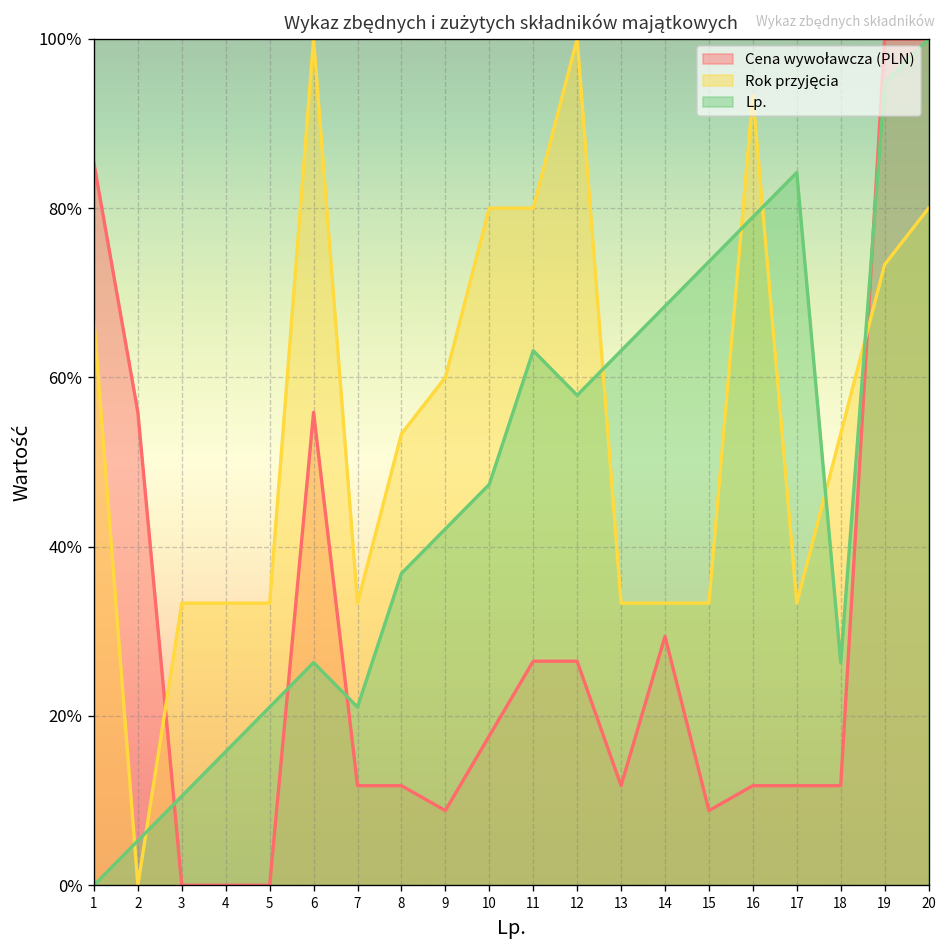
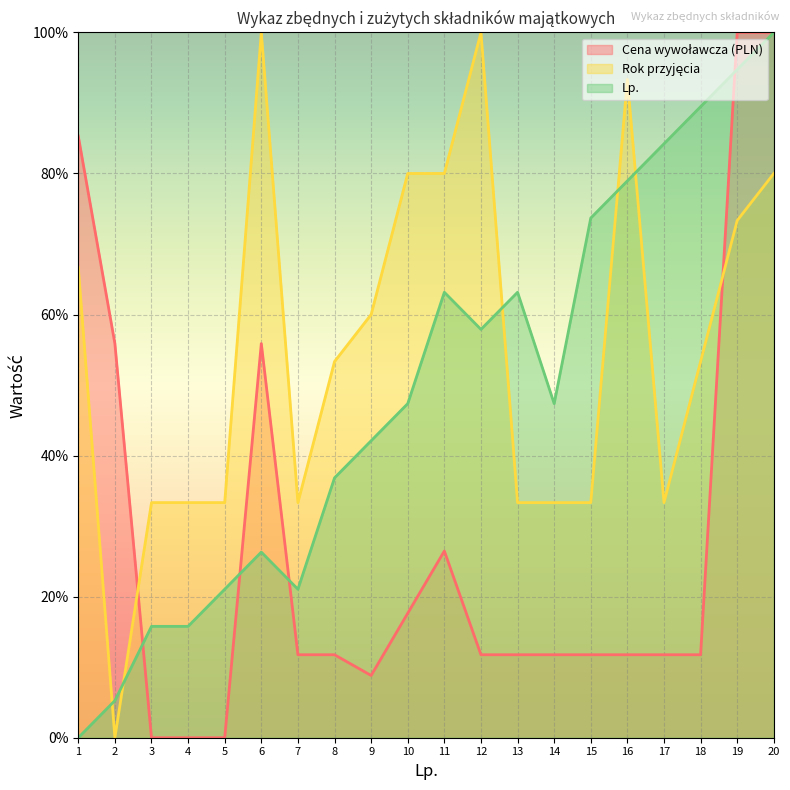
  {
    "Cena wywoławcza (PLN)": {
      "1": "85%",
      "2": "56%",
      "3": "0%",
      "4": "0%",
      "5": "0%",
      "6": "56%",
      "7": "12%",
      "8": "12%",
      "9": "9%",
      "10": "18%",
      "11": "26%",
-     "12": "26%",
+     "12": "12%",
      "13": "12%",
-     "14": "29%",
-     "15": "9%",
+     "14": "12%",
+     "15": "12%",
      "16": "12%",
      "17": "12%",
      "18": "12%",
      "19": "100%"
    },
    "Rok przyjęcia": {
      "1": "67%",
      "2": "0%",
      "3": "33%",
      "4": "33%",
      "5": "33%",
      "6": "100%",
      "7": "33%",
      "8": "53%",
      "9": "60%",
      "10": "80%",
      "11": "80%",
      "12": "100%",
      "13": "33%",
      "14": "33%",
      "15": "33%",
      "17": "33%",
      "18": "53%",
      "19": "73%",
      "20": "80%"
    },
    "Lp.": {
      "1": "0%",
      "2": "5%",
-     "3": "11%",
+     "3": "16%",
      "4": "16%",
      "5": "21%",
      "6": "26%",
      "7": "21%",
      "8": "37%",
      "9": "42%",
      "10": "47%",
      "11": "63%",
      "12": "58%",
      "13": "63%",
-     "14": "68%",
+     "14": "47%",
      "15": "74%",
      "16": "79%",
      "17": "84%",
-     "18": "26%"
+     "18": "89%"
    }
  }
